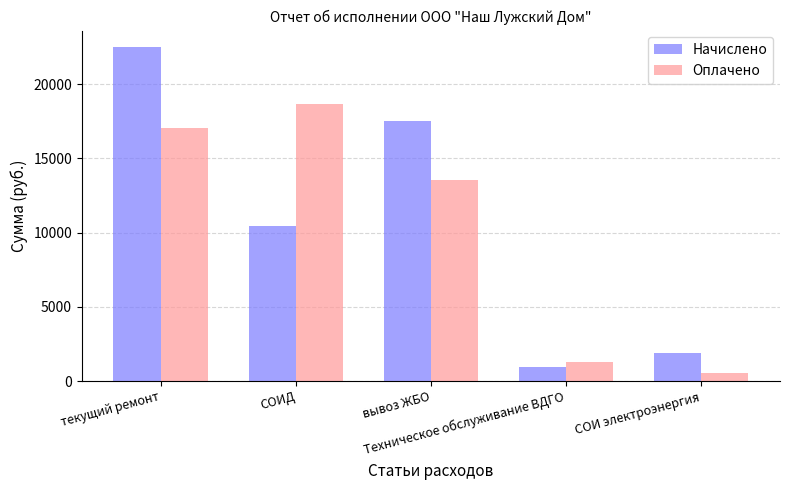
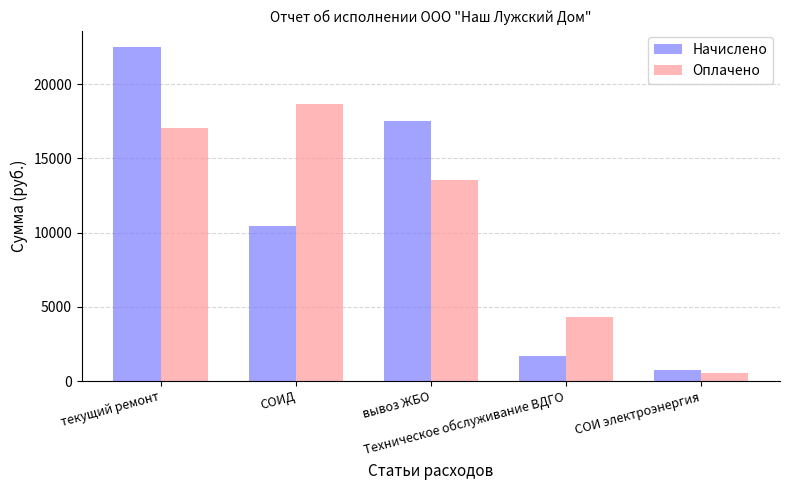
  {
    "Начислено": {
      "текущий ремонт": 22500,
      "СОИД": 10500,
      "вывоз ЖБО": 17500,
-     "Техническое обслуживание ВДГО": 1000,
-     "СОИ электроэнергия": 1900
+     "Техническое обслуживание ВДГО": 1700,
+     "СОИ электроэнергия": 800
    },
    "Оплачено": {
      "текущий ремонт": 17000,
      "СОИД": 18700,
      "вывоз ЖБО": 13600,
-     "Техническое обслуживание ВДГО": 1300,
+     "Техническое обслуживание ВДГО": 4300,
      "СОИ электроэнергия": 500
    }
  }
